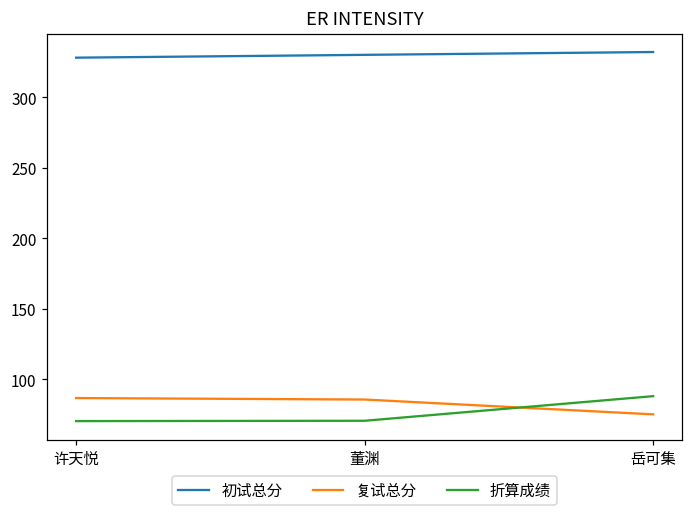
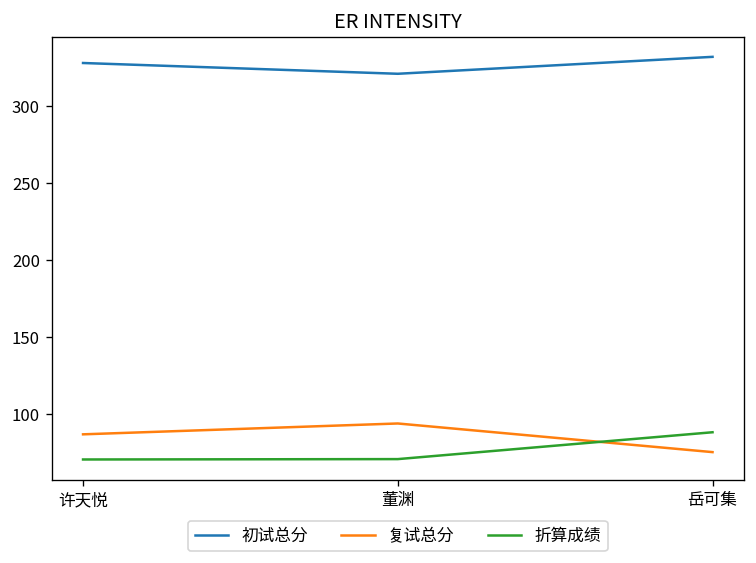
  {
    "初试总分": {
      "许天悦": 328,
-     "董渊": 330,
+     "董渊": 321,
      "岳可集": 332
    },
    "复试总分": {
      "许天悦": 87,
-     "董渊": 86,
+     "董渊": 94,
      "岳可集": 75
    },
    "折算成绩": {
      "许天悦": 70,
      "董渊": 71,
      "岳可集": 88
    }
  }
